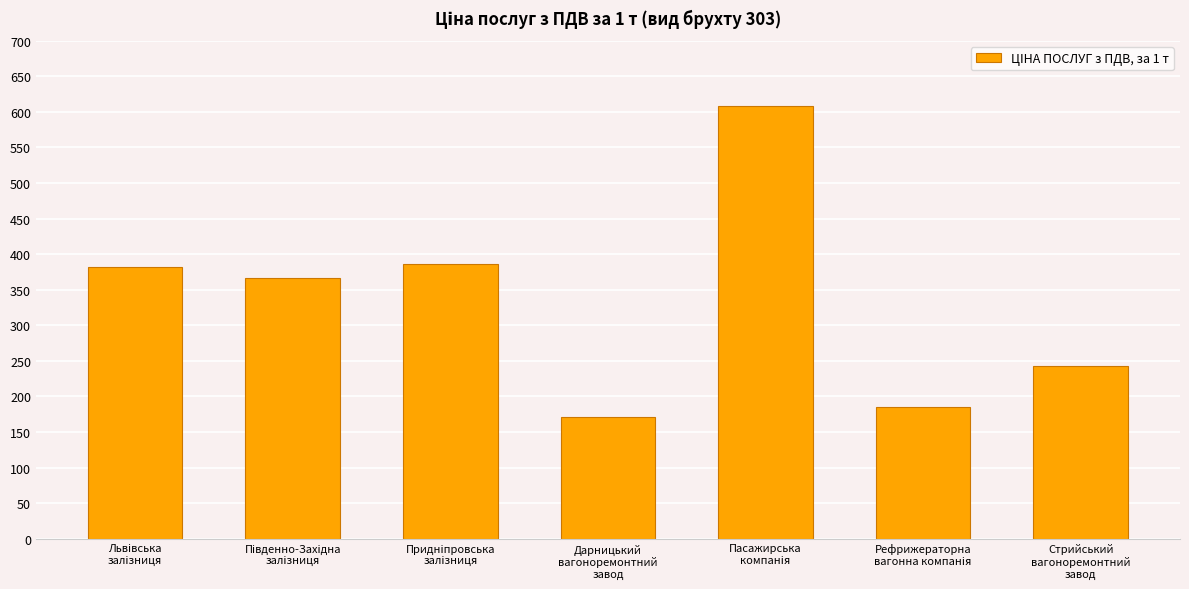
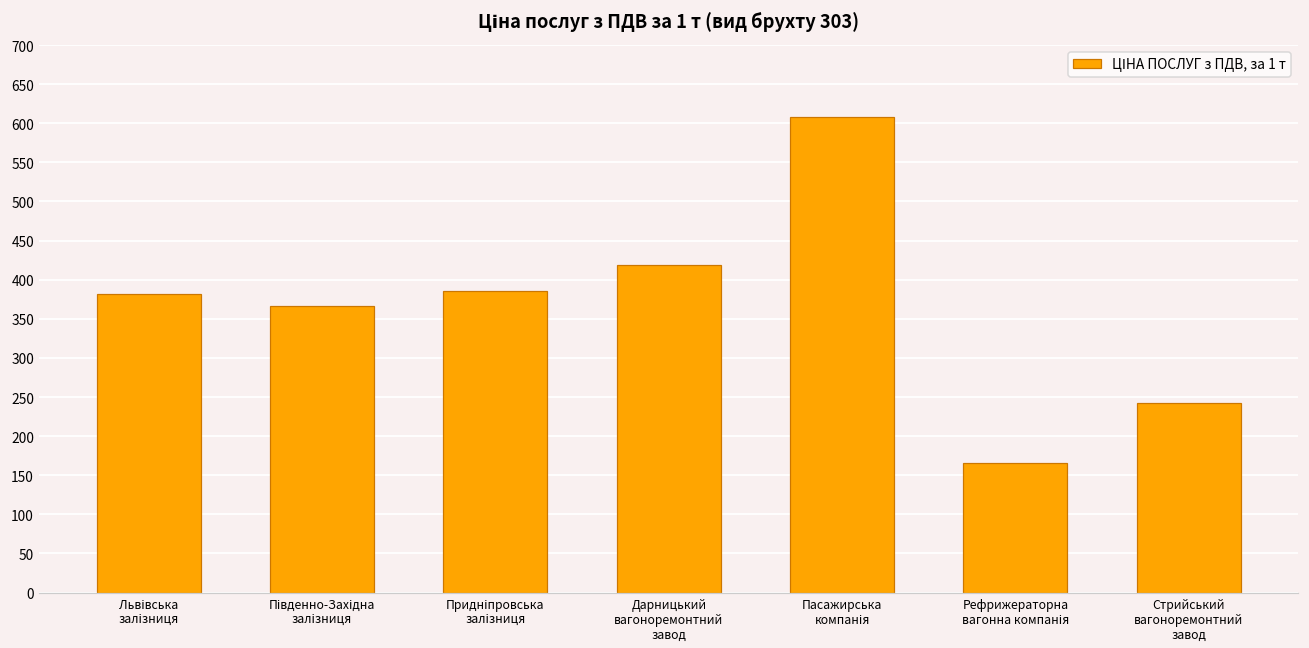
  {
    "Львівська залізниця": 380,
    "Південно-Західна залізниця": 370,
    "Придніпровська залізниця": 390,
-   "Дарницький вагоноремонтний завод": 170,
+   "Дарницький вагоноремонтний завод": 420,
    "Пасажирська компанія": 610,
-   "Рефрижераторна вагонна компанія": 180,
+   "Рефрижераторна вагонна компанія": 170,
    "Стрийський вагоноремонтний завод": 240
  }
